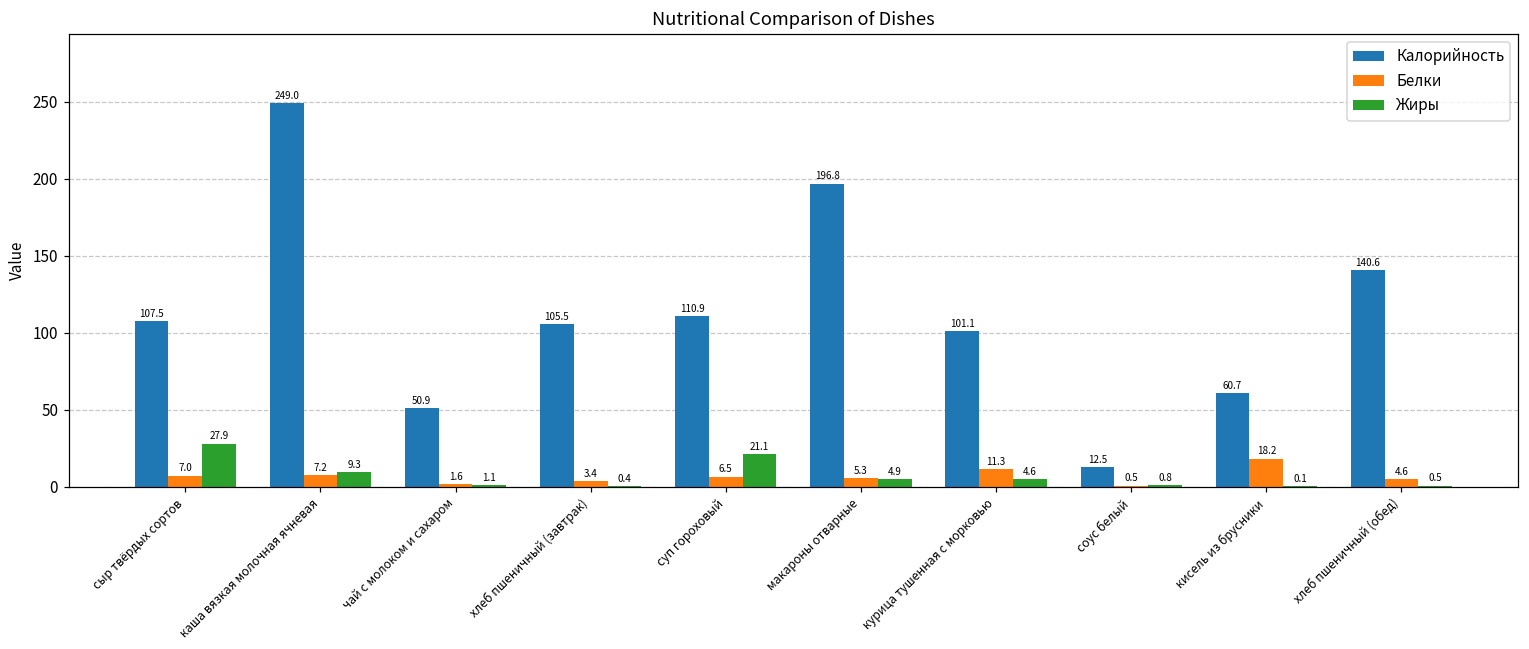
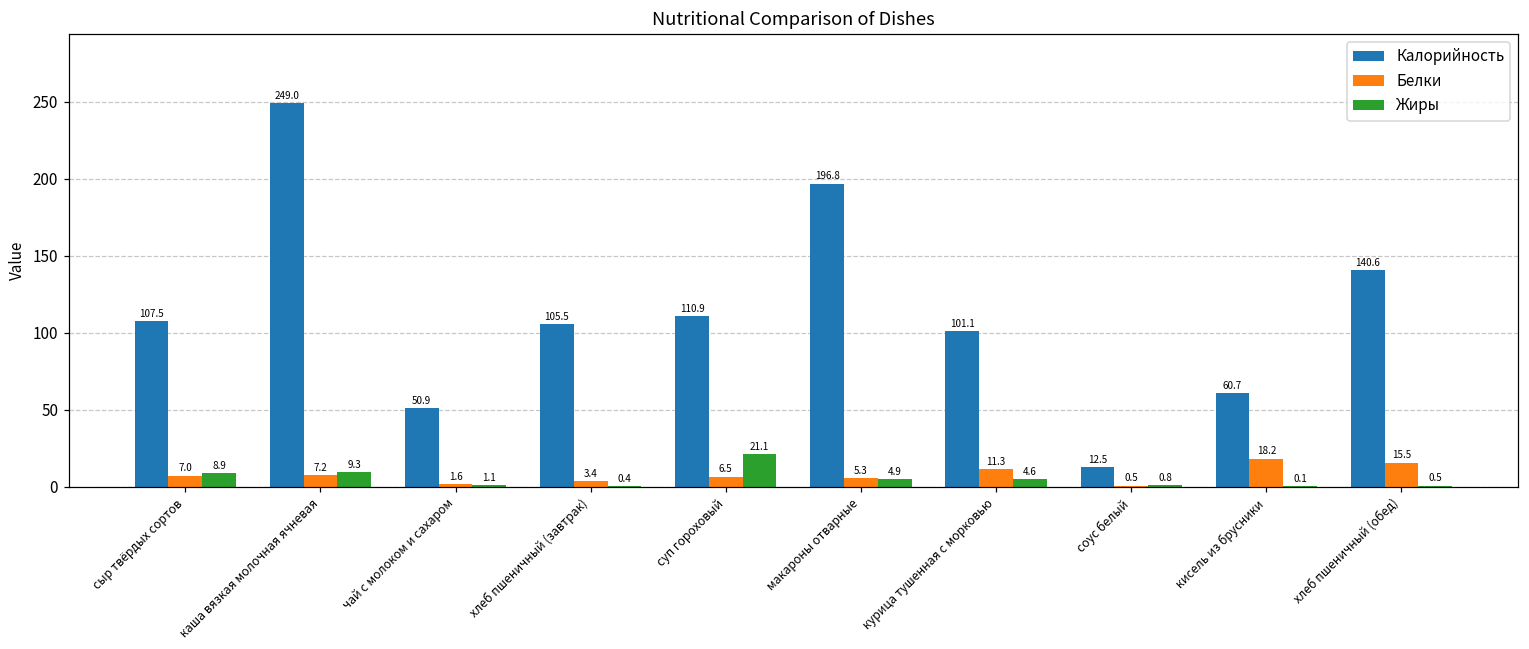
  {
    "Калорийность": {
      "сыр твёрдых сортов": 107.5,
      "каша вязкая молочная ячневая": 249.0,
      "чай с молоком и сахаром": 50.9,
      "хлеб пшеничный (завтрак)": 105.5,
      "суп гороховый": 110.9,
      "макароны отварные": 196.8,
      "курица тушенная с морковью": 101.1,
      "соус белый": 12.5,
      "кисель из брусники": 60.7,
      "хлеб пшеничный (обед)": 140.6
    },
    "Белки": {
      "сыр твёрдых сортов": 7.0,
      "каша вязкая молочная ячневая": 7.2,
      "чай с молоком и сахаром": 1.6,
      "хлеб пшеничный (завтрак)": 3.4,
      "суп гороховый": 6.5,
      "макароны отварные": 5.3,
      "курица тушенная с морковью": 11.3,
      "соус белый": 0.5,
      "кисель из брусники": 18.2,
-     "хлеб пшеничный (обед)": 4.6
+     "хлеб пшеничный (обед)": 15.5
    },
    "Жиры": {
-     "сыр твёрдых сортов": 27.9,
+     "сыр твёрдых сортов": 8.9,
      "каша вязкая молочная ячневая": 9.3,
      "чай с молоком и сахаром": 1.1,
      "хлеб пшеничный (завтрак)": 0.4,
      "суп гороховый": 21.1,
      "макароны отварные": 4.9,
      "курица тушенная с морковью": 4.6,
      "соус белый": 0.8,
      "кисель из брусники": 0.1,
      "хлеб пшеничный (обед)": 0.5
    }
  }
